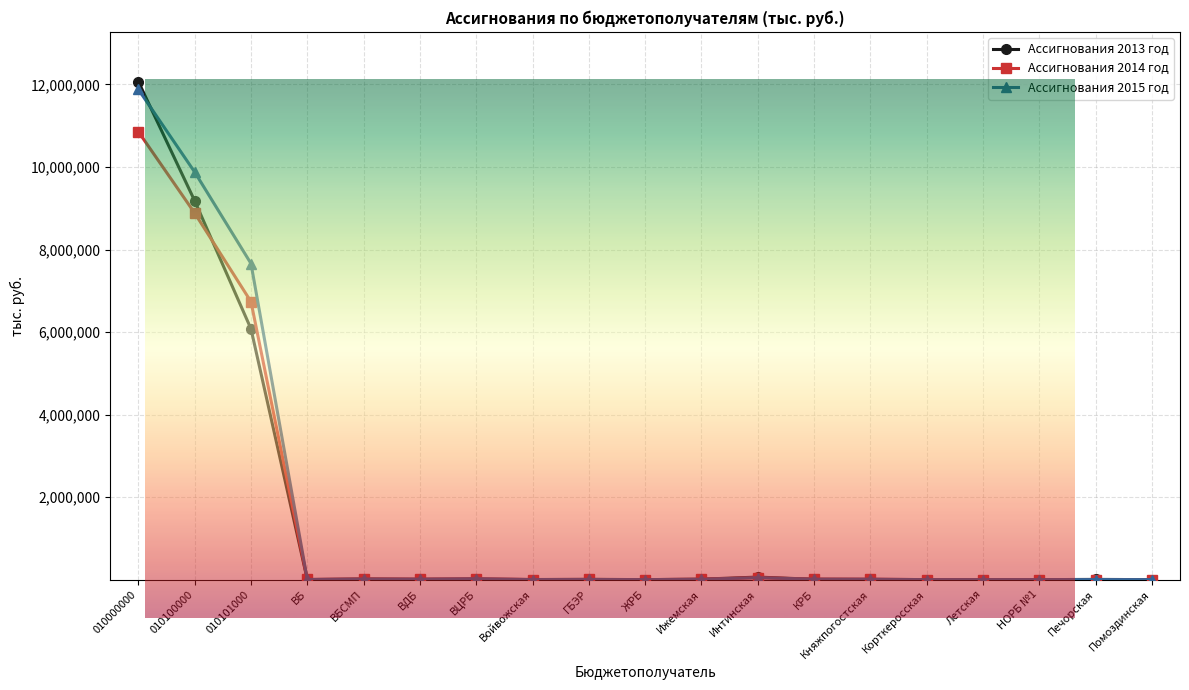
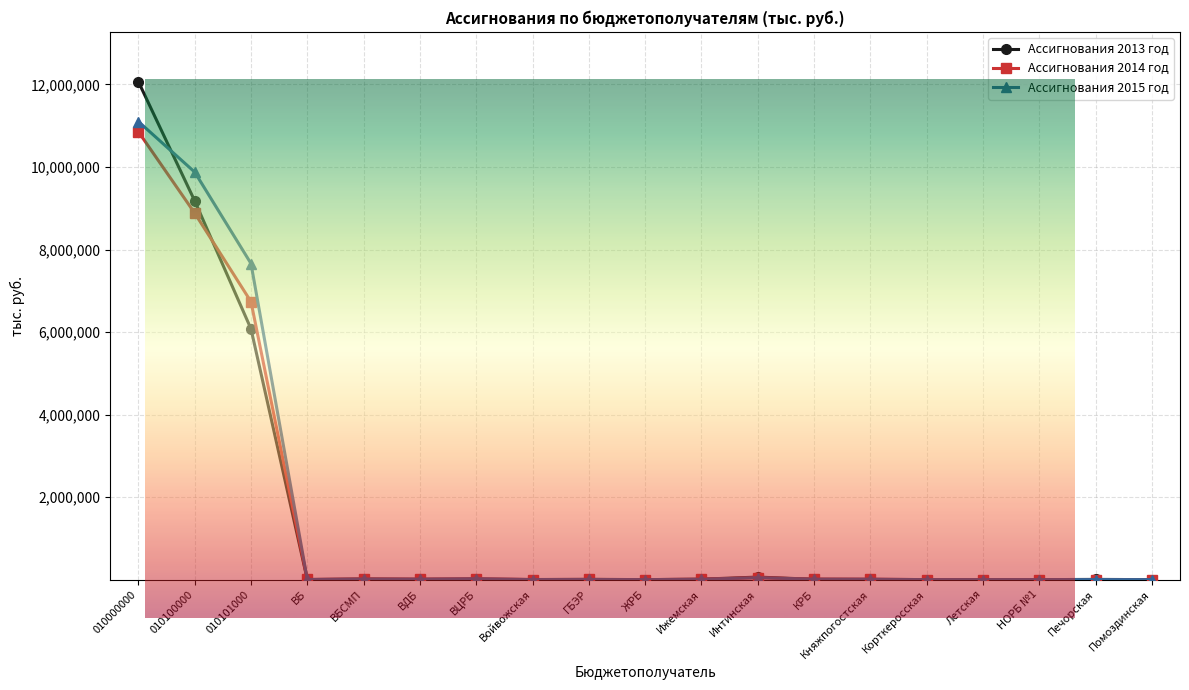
  {
    "Ассигнования 2013 год": {
      "010000000": "12,100,000"
    },
    "Ассигнования 2014 год": {
      "010000000": "10,900,000"
    },
    "Ассигнования 2015 год": {
-     "010000000": "11,900,000"
+     "010000000": "11,100,000"
    }
  }
